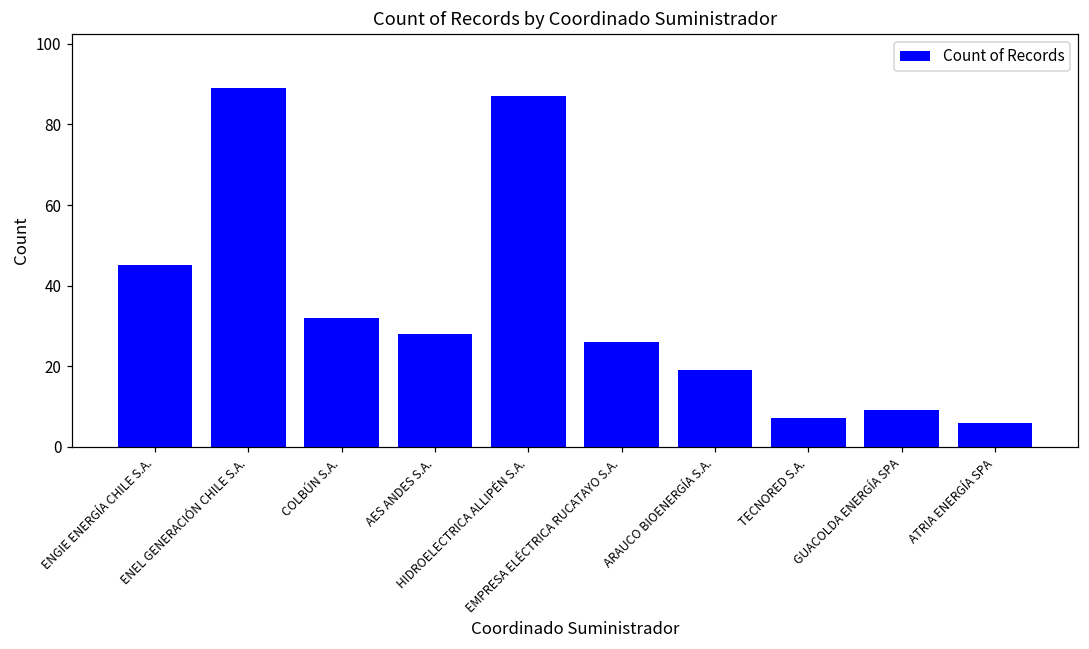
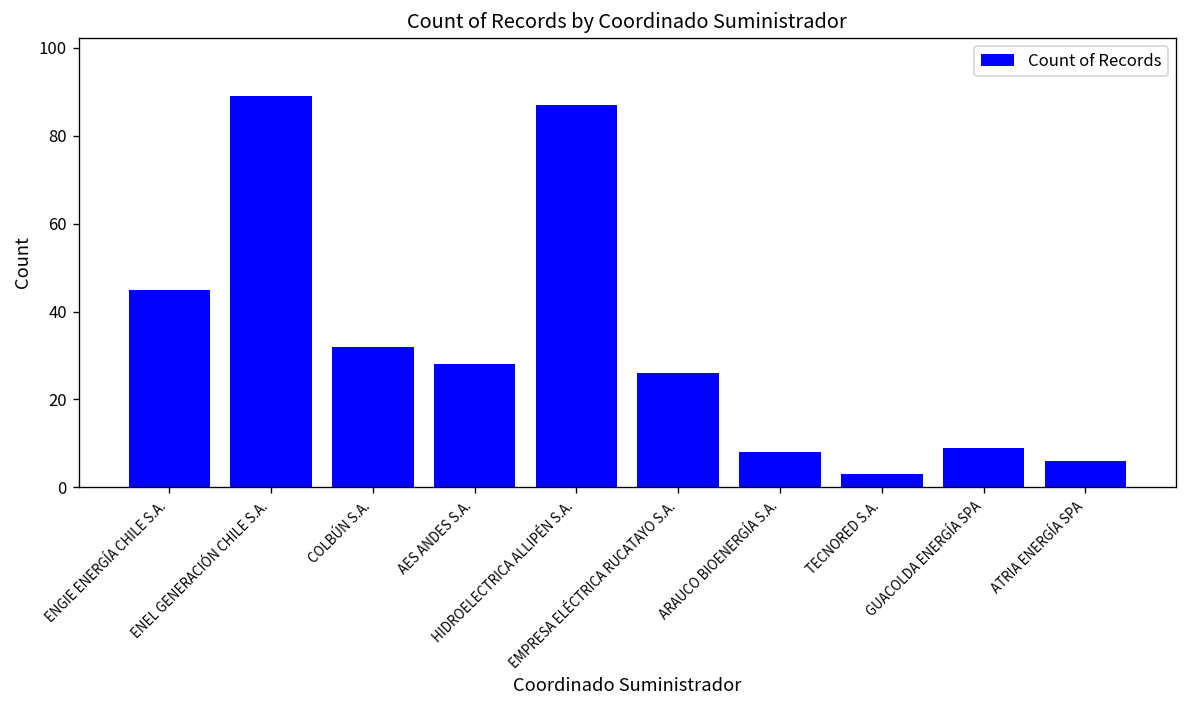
  {
    "ENGIE ENERGÍA CHILE S.A.": 45,
    "ENEL GENERACIÓN CHILE S.A.": 89,
    "COLBÚN S.A.": 32,
    "AES ANDES S.A.": 28,
    "HIDROELECTRICA ALLIPÉN S.A.": 87,
    "EMPRESA ELÉCTRICA RUCATAYO S.A.": 26,
-   "ARAUCO BIOENERGÍA S.A.": 19,
-   "TECNORED S.A.": 7,
+   "ARAUCO BIOENERGÍA S.A.": 8,
+   "TECNORED S.A.": 3,
    "GUACOLDA ENERGÍA SPA": 9,
    "ATRIA ENERGÍA SPA": 6
  }
